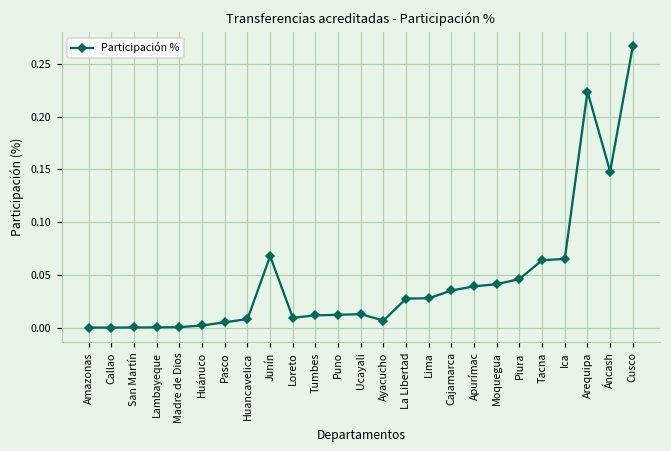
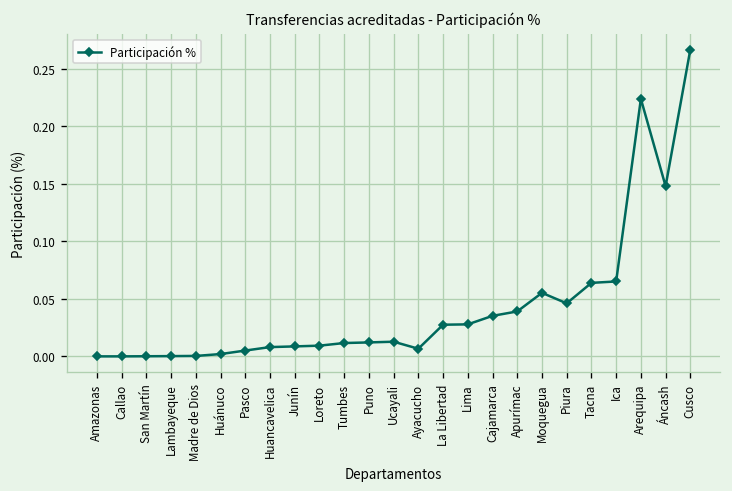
  {
    "Amazonas": 0.00,
    "Callao": 0.00,
    "San Martín": 0.00,
    "Lambayeque": 0.00,
    "Madre de Dios": 0.00,
    "Huánuco": 0.00,
    "Pasco": 0.01,
    "Huancavelica": 0.01,
-   "Junín": 0.07,
+   "Junín": 0.01,
    "Loreto": 0.01,
    "Tumbes": 0.01,
    "Puno": 0.01,
    "Ucayali": 0.01,
    "Ayacucho": 0.01,
    "La Libertad": 0.03,
    "Lima": 0.03,
    "Cajamarca": 0.04,
    "Apurímac": 0.04,
-   "Moquegua": 0.04,
+   "Moquegua": 0.06,
    "Piura": 0.05,
    "Tacna": 0.06,
    "Ica": 0.07,
    "Arequipa": 0.22,
    "Áncash": 0.15,
    "Cusco": 0.27
  }
